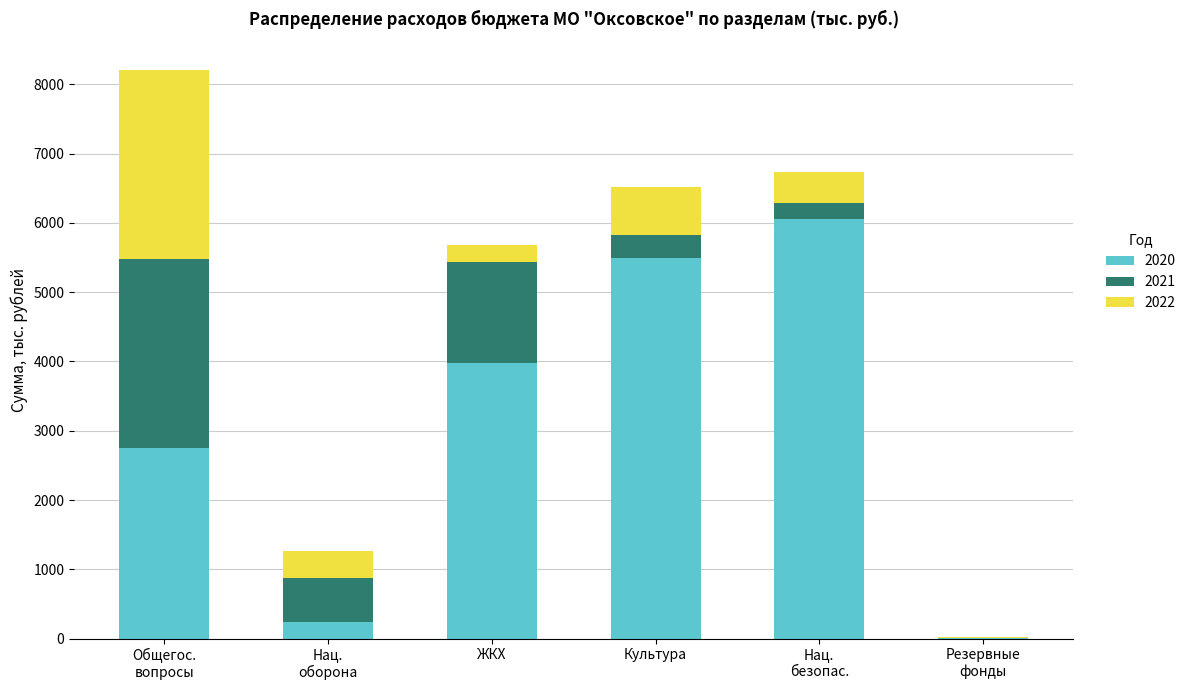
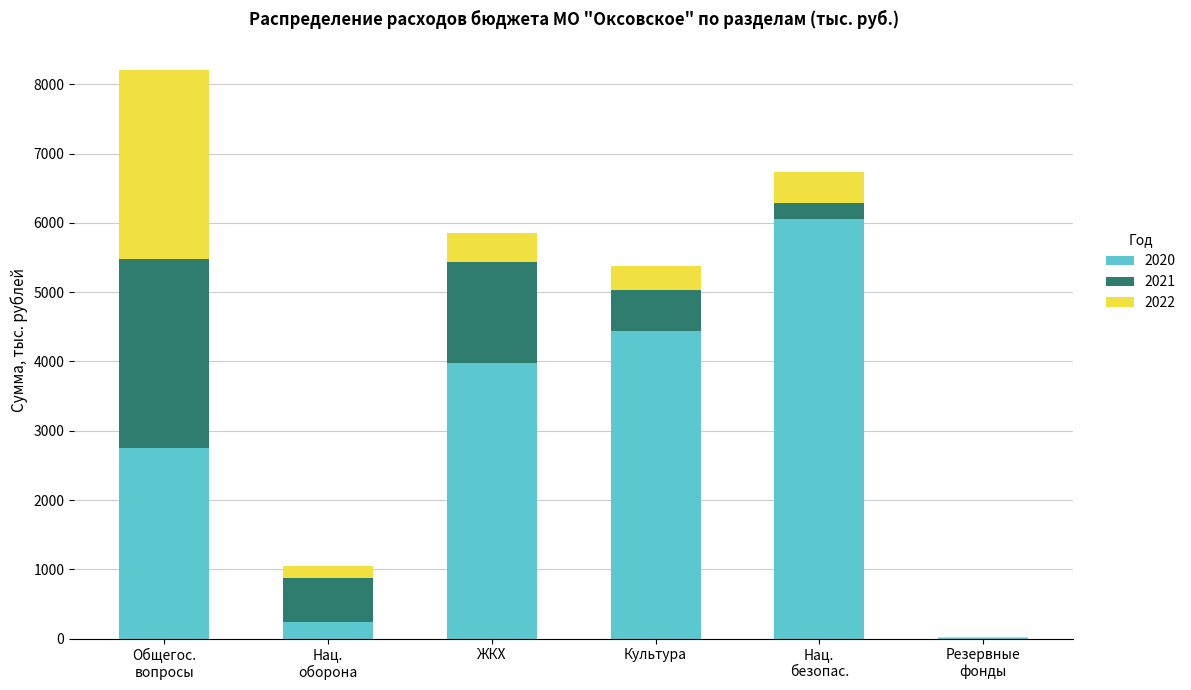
  {
    "2020": {
      "Общегос. вопросы": 2700,
      "Нац. оборона": 200,
      "ЖКХ": 4000,
-     "Культура": 5500,
+     "Культура": 4400,
      "Нац. безопас.": 6100
    },
    "2021": {
      "Общегос. вопросы": 2700,
      "Нац. оборона": 600,
      "ЖКХ": 1500,
-     "Культура": 300,
+     "Культура": 600,
      "Нац. безопас.": 200
    },
    "2022": {
      "Общегос. вопросы": 2700,
-     "Нац. оборона": 400,
-     "ЖКХ": 300,
-     "Культура": 700,
+     "Нац. оборона": 200,
+     "ЖКХ": 400,
+     "Культура": 300,
      "Нац. безопас.": 400
    }
  }
